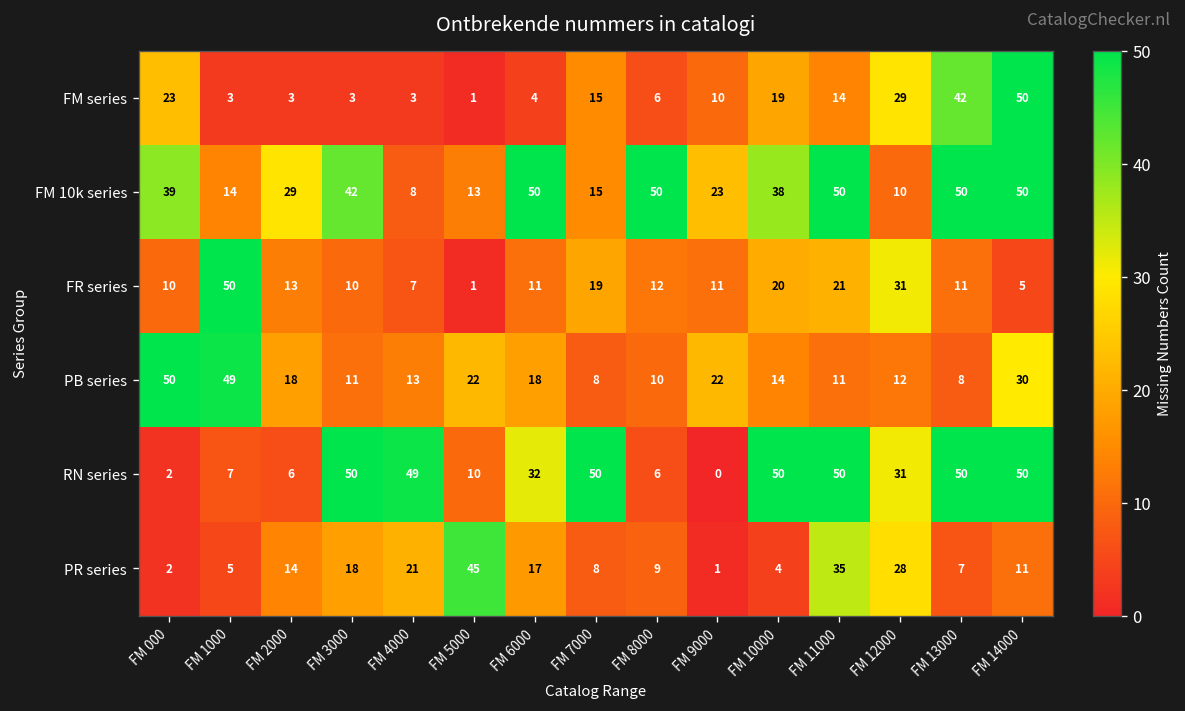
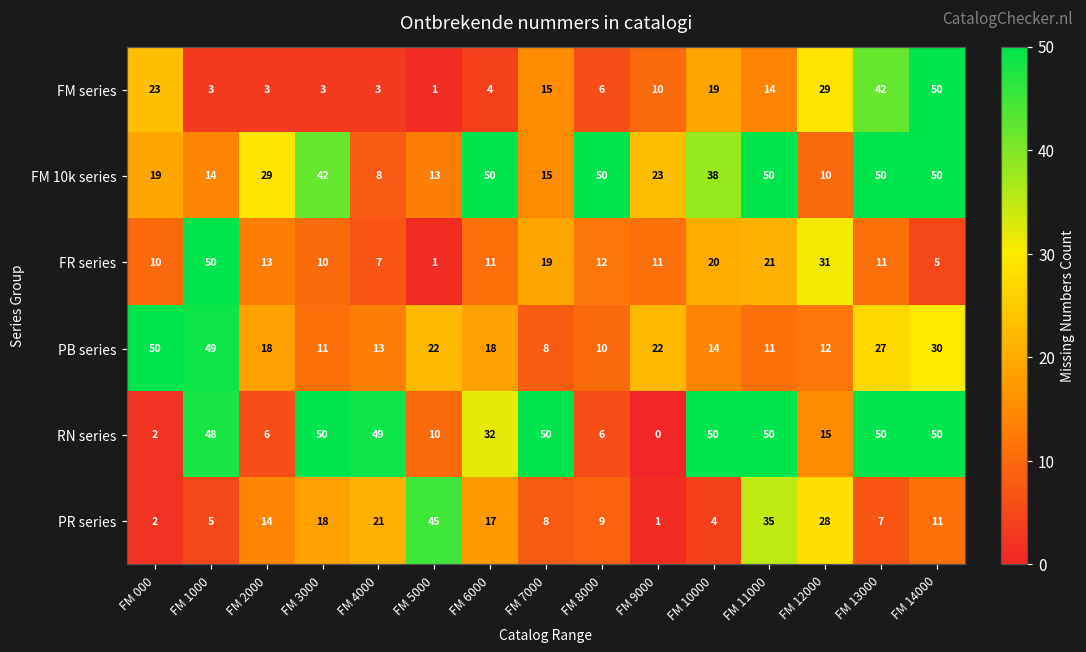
  {
    "FM series": {
      "FM 000": 23,
      "FM 1000": 3,
      "FM 2000": 3,
      "FM 3000": 3,
      "FM 4000": 3,
      "FM 5000": 1,
      "FM 6000": 4,
      "FM 7000": 15,
      "FM 8000": 6,
      "FM 9000": 10,
      "FM 10000": 19,
      "FM 11000": 14,
      "FM 12000": 29,
      "FM 13000": 42,
      "FM 14000": 50
    },
    "FM 10k series": {
-     "FM 000": 39,
+     "FM 000": 19,
      "FM 1000": 14,
      "FM 2000": 29,
      "FM 3000": 42,
      "FM 4000": 8,
      "FM 5000": 13,
      "FM 6000": 50,
      "FM 7000": 15,
      "FM 8000": 50,
      "FM 9000": 23,
      "FM 10000": 38,
      "FM 11000": 50,
      "FM 12000": 10,
      "FM 13000": 50,
      "FM 14000": 50
    },
    "FR series": {
      "FM 000": 10,
      "FM 1000": 50,
      "FM 2000": 13,
      "FM 3000": 10,
      "FM 4000": 7,
      "FM 5000": 1,
      "FM 6000": 11,
      "FM 7000": 19,
      "FM 8000": 12,
      "FM 9000": 11,
      "FM 10000": 20,
      "FM 11000": 21,
      "FM 12000": 31,
      "FM 13000": 11,
      "FM 14000": 5
    },
    "PB series": {
      "FM 000": 50,
      "FM 1000": 49,
      "FM 2000": 18,
      "FM 3000": 11,
      "FM 4000": 13,
      "FM 5000": 22,
      "FM 6000": 18,
      "FM 7000": 8,
      "FM 8000": 10,
      "FM 9000": 22,
      "FM 10000": 14,
      "FM 11000": 11,
      "FM 12000": 12,
-     "FM 13000": 8,
+     "FM 13000": 27,
      "FM 14000": 30
    },
    "RN series": {
      "FM 000": 2,
-     "FM 1000": 7,
+     "FM 1000": 48,
      "FM 2000": 6,
      "FM 3000": 50,
      "FM 4000": 49,
      "FM 5000": 10,
      "FM 6000": 32,
      "FM 7000": 50,
      "FM 8000": 6,
      "FM 9000": 0,
      "FM 10000": 50,
      "FM 11000": 50,
-     "FM 12000": 31,
+     "FM 12000": 15,
      "FM 13000": 50,
      "FM 14000": 50
    },
    "PR series": {
      "FM 000": 2,
      "FM 1000": 5,
      "FM 2000": 14,
      "FM 3000": 18,
      "FM 4000": 21,
      "FM 5000": 45,
      "FM 6000": 17,
      "FM 7000": 8,
      "FM 8000": 9,
      "FM 9000": 1,
      "FM 10000": 4,
      "FM 11000": 35,
      "FM 12000": 28,
      "FM 13000": 7,
      "FM 14000": 11
    }
  }
